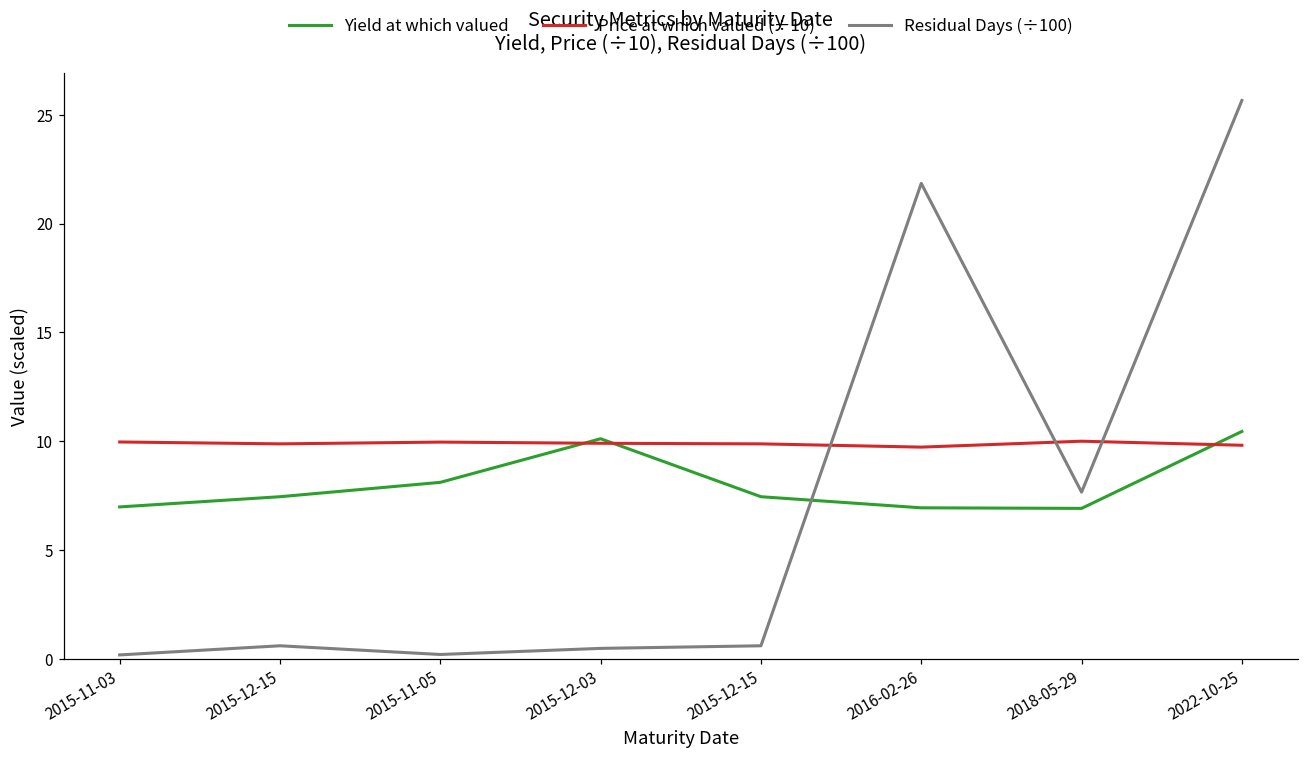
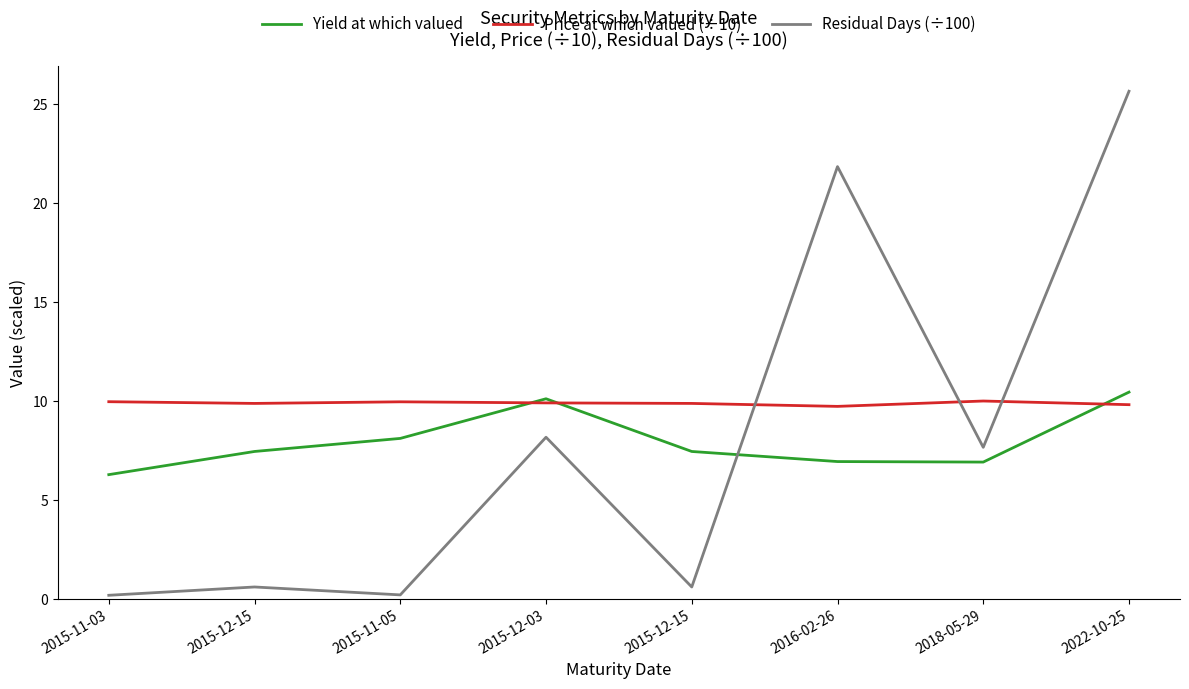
  {
    "Yield at which valued": {
-     "2015-11-03": 7.0,
+     "2015-11-03": 6.3,
      "2015-11-05": 8.1,
      "2015-12-03": 10.1,
      "2016-02-26": 6.9,
      "2018-05-29": 6.9,
      "2022-10-25": 10.5
    },
    "Price at which valued (÷10)": {
      "2015-11-03": 10.0,
      "2015-11-05": 10.0,
      "2015-12-03": 9.9,
      "2016-02-26": 9.7,
      "2018-05-29": 10.0,
      "2022-10-25": 9.8
    },
    "Residual Days (÷100)": {
      "2015-11-03": 0.2,
      "2015-11-05": 0.2,
-     "2015-12-03": 0.5,
+     "2015-12-03": 8.2,
      "2016-02-26": 21.9,
      "2018-05-29": 7.7,
      "2022-10-25": 25.7
    }
  }
